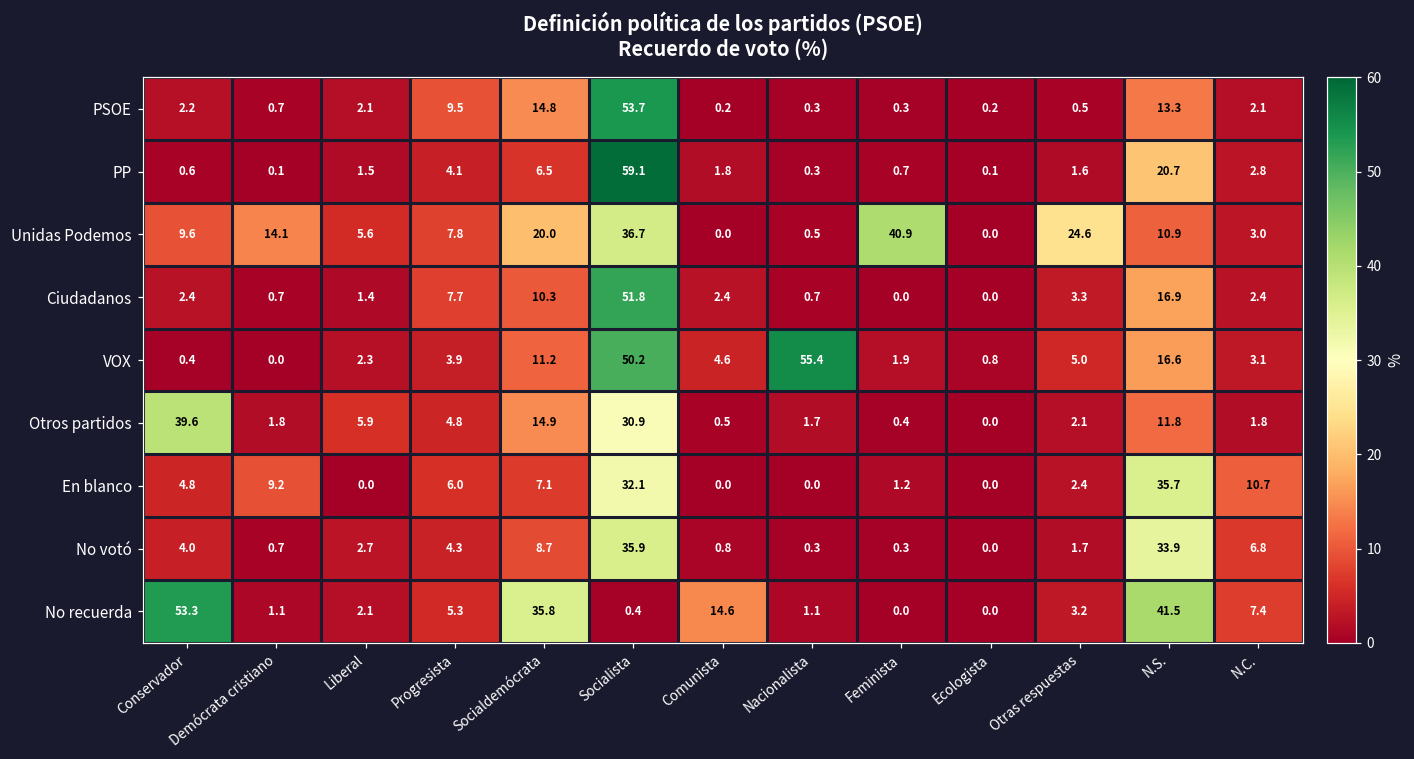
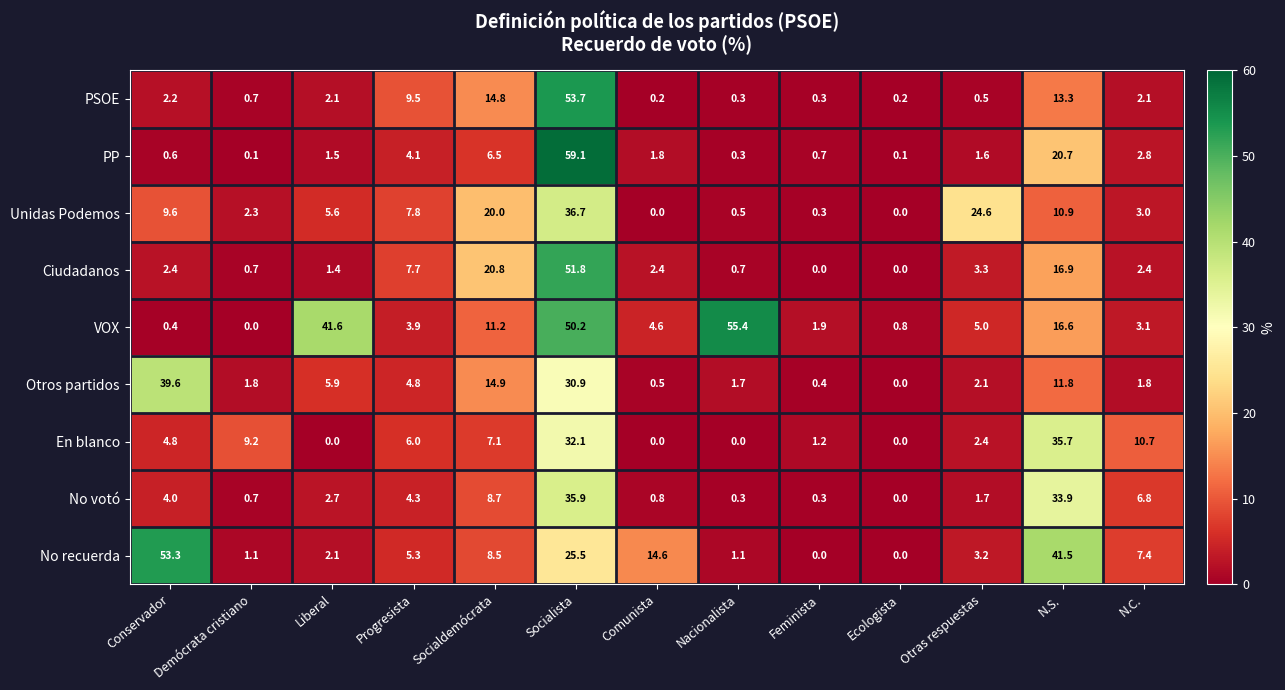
  {
    "PSOE": {
      "Conservador": 2.2,
      "Demócrata cristiano": 0.7,
      "Liberal": 2.1,
      "Progresista": 9.5,
      "Socialdemócrata": 14.8,
      "Socialista": 53.7,
      "Comunista": 0.2,
      "Nacionalista": 0.3,
      "Feminista": 0.3,
      "Ecologista": 0.2,
      "Otras respuestas": 0.5,
      "N.S.": 13.3,
      "N.C.": 2.1
    },
    "PP": {
      "Conservador": 0.6,
      "Demócrata cristiano": 0.1,
      "Liberal": 1.5,
      "Progresista": 4.1,
      "Socialdemócrata": 6.5,
      "Socialista": 59.1,
      "Comunista": 1.8,
      "Nacionalista": 0.3,
      "Feminista": 0.7,
      "Ecologista": 0.1,
      "Otras respuestas": 1.6,
      "N.S.": 20.7,
      "N.C.": 2.8
    },
    "Unidas Podemos": {
      "Conservador": 9.6,
-     "Demócrata cristiano": 14.1,
+     "Demócrata cristiano": 2.3,
      "Liberal": 5.6,
      "Progresista": 7.8,
      "Socialdemócrata": 20.0,
      "Socialista": 36.7,
      "Comunista": 0.0,
      "Nacionalista": 0.5,
-     "Feminista": 40.9,
+     "Feminista": 0.3,
      "Ecologista": 0.0,
      "Otras respuestas": 24.6,
      "N.S.": 10.9,
      "N.C.": 3.0
    },
    "Ciudadanos": {
      "Conservador": 2.4,
      "Demócrata cristiano": 0.7,
      "Liberal": 1.4,
      "Progresista": 7.7,
-     "Socialdemócrata": 10.3,
+     "Socialdemócrata": 20.8,
      "Socialista": 51.8,
      "Comunista": 2.4,
      "Nacionalista": 0.7,
      "Feminista": 0.0,
      "Ecologista": 0.0,
      "Otras respuestas": 3.3,
      "N.S.": 16.9,
      "N.C.": 2.4
    },
    "VOX": {
      "Conservador": 0.4,
      "Demócrata cristiano": 0.0,
-     "Liberal": 2.3,
+     "Liberal": 41.6,
      "Progresista": 3.9,
      "Socialdemócrata": 11.2,
      "Socialista": 50.2,
      "Comunista": 4.6,
      "Nacionalista": 55.4,
      "Feminista": 1.9,
      "Ecologista": 0.8,
      "Otras respuestas": 5.0,
      "N.S.": 16.6,
      "N.C.": 3.1
    },
    "Otros partidos": {
      "Conservador": 39.6,
      "Demócrata cristiano": 1.8,
      "Liberal": 5.9,
      "Progresista": 4.8,
      "Socialdemócrata": 14.9,
      "Socialista": 30.9,
      "Comunista": 0.5,
      "Nacionalista": 1.7,
      "Feminista": 0.4,
      "Ecologista": 0.0,
      "Otras respuestas": 2.1,
      "N.S.": 11.8,
      "N.C.": 1.8
    },
    "En blanco": {
      "Conservador": 4.8,
      "Demócrata cristiano": 9.2,
      "Liberal": 0.0,
      "Progresista": 6.0,
      "Socialdemócrata": 7.1,
      "Socialista": 32.1,
      "Comunista": 0.0,
      "Nacionalista": 0.0,
      "Feminista": 1.2,
      "Ecologista": 0.0,
      "Otras respuestas": 2.4,
      "N.S.": 35.7,
      "N.C.": 10.7
    },
    "No votó": {
      "Conservador": 4.0,
      "Demócrata cristiano": 0.7,
      "Liberal": 2.7,
      "Progresista": 4.3,
      "Socialdemócrata": 8.7,
      "Socialista": 35.9,
      "Comunista": 0.8,
      "Nacionalista": 0.3,
      "Feminista": 0.3,
      "Ecologista": 0.0,
      "Otras respuestas": 1.7,
      "N.S.": 33.9,
      "N.C.": 6.8
    },
    "No recuerda": {
      "Conservador": 53.3,
      "Demócrata cristiano": 1.1,
      "Liberal": 2.1,
      "Progresista": 5.3,
-     "Socialdemócrata": 35.8,
-     "Socialista": 0.4,
+     "Socialdemócrata": 8.5,
+     "Socialista": 25.5,
      "Comunista": 14.6,
      "Nacionalista": 1.1,
      "Feminista": 0.0,
      "Ecologista": 0.0,
      "Otras respuestas": 3.2,
      "N.S.": 41.5,
      "N.C.": 7.4
    }
  }
